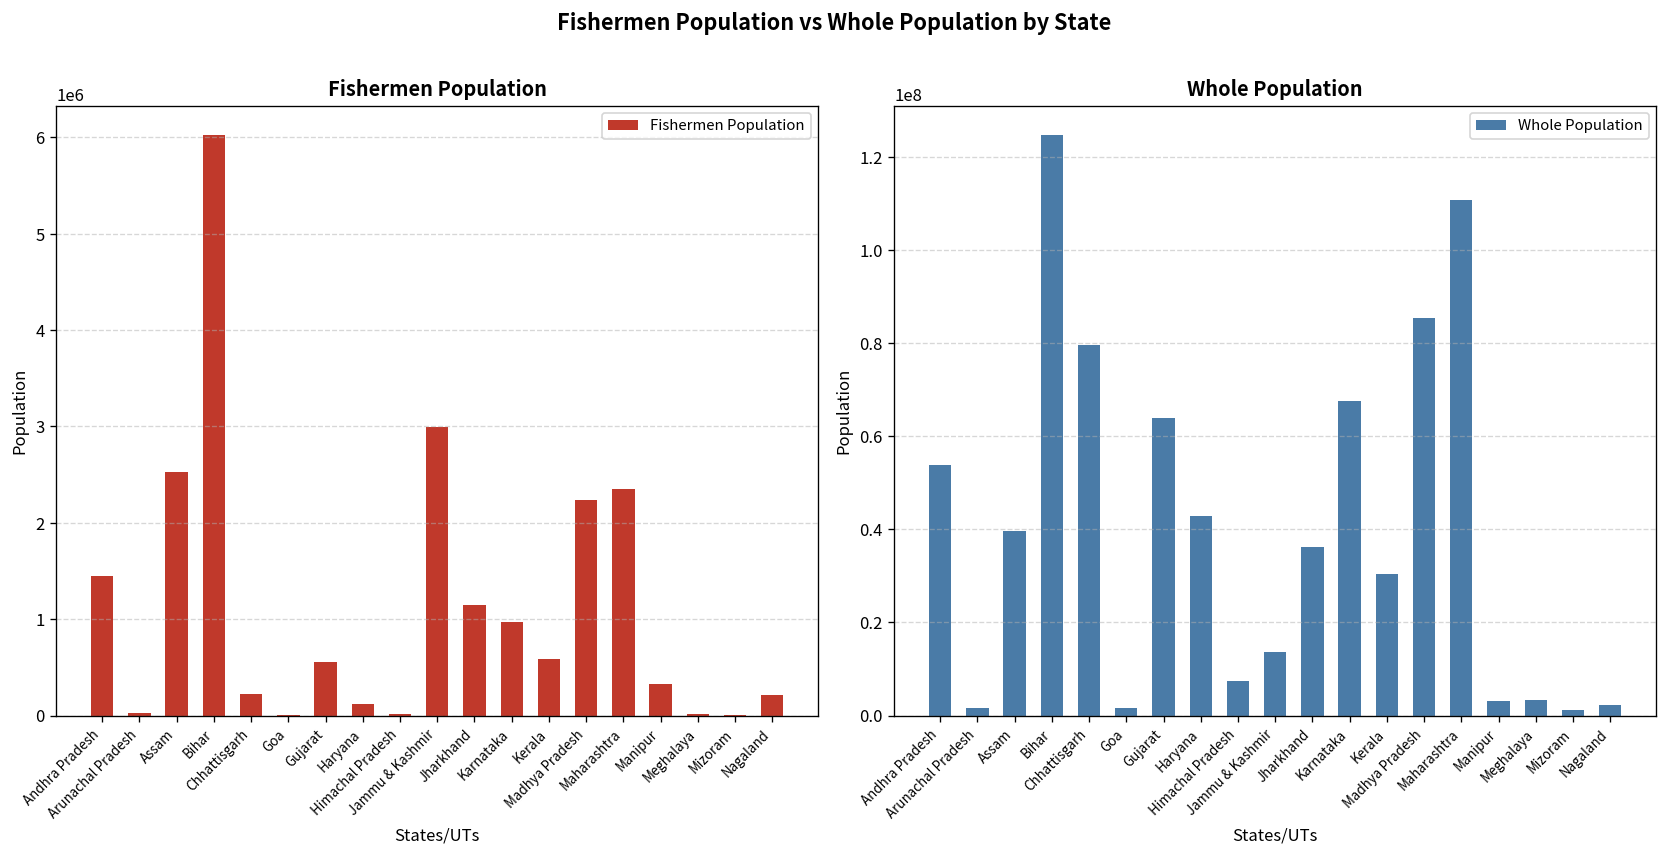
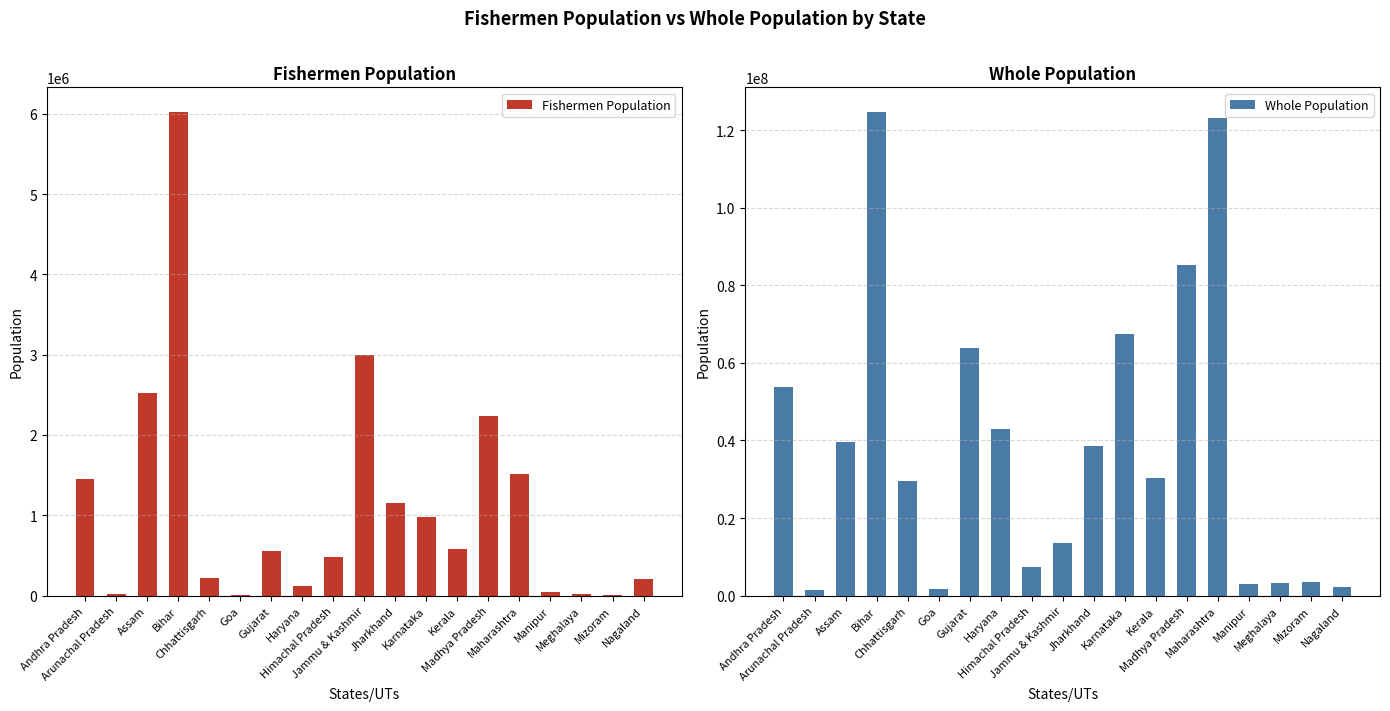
  {
    "Fishermen Population": {
      "Andhra Pradesh": 1400000,
      "Assam": 2500000,
      "Bihar": 6000000,
      "Chhattisgarh": 200000,
      "Gujarat": 600000,
      "Haryana": 100000,
-     "Himachal Pradesh": 0,
+     "Himachal Pradesh": 500000,
      "Jammu & Kashmir": 3000000,
      "Jharkhand": 1100000,
      "Karnataka": 1000000,
      "Kerala": 600000,
      "Madhya Pradesh": 2200000,
-     "Maharashtra": 2400000,
-     "Manipur": 300000,
+     "Maharashtra": 1500000,
+     "Manipur": 0,
      "Nagaland": 200000
    },
    "Whole Population": {
      "Andhra Pradesh": 54000000,
      "Arunachal Pradesh": 2000000,
      "Assam": 40000000,
      "Bihar": 125000000,
-     "Chhattisgarh": 80000000,
+     "Chhattisgarh": 29000000,
      "Goa": 2000000,
      "Gujarat": 64000000,
      "Haryana": 43000000,
      "Himachal Pradesh": 7000000,
      "Jammu & Kashmir": 14000000,
-     "Jharkhand": 36000000,
+     "Jharkhand": 39000000,
      "Karnataka": 68000000,
      "Kerala": 30000000,
      "Madhya Pradesh": 85000000,
-     "Maharashtra": 111000000,
+     "Maharashtra": 123000000,
      "Manipur": 3000000,
      "Meghalaya": 3000000,
-     "Mizoram": 1000000,
+     "Mizoram": 4000000,
      "Nagaland": 2000000
    }
  }
